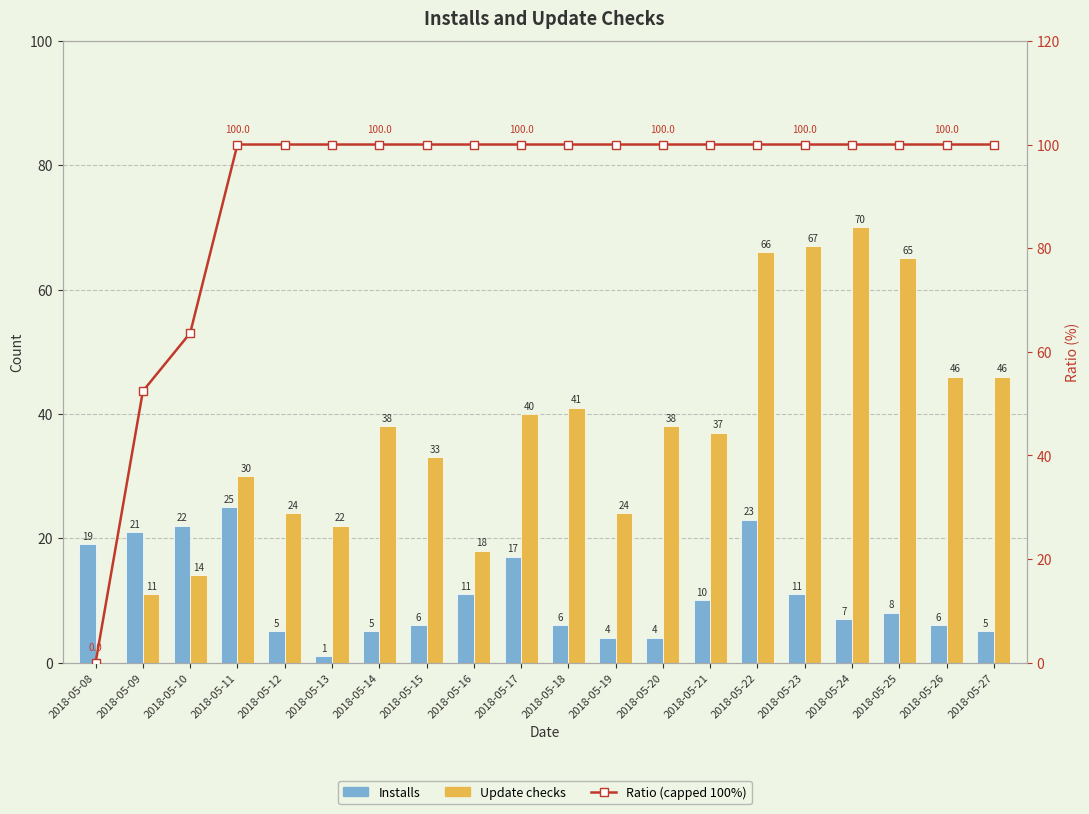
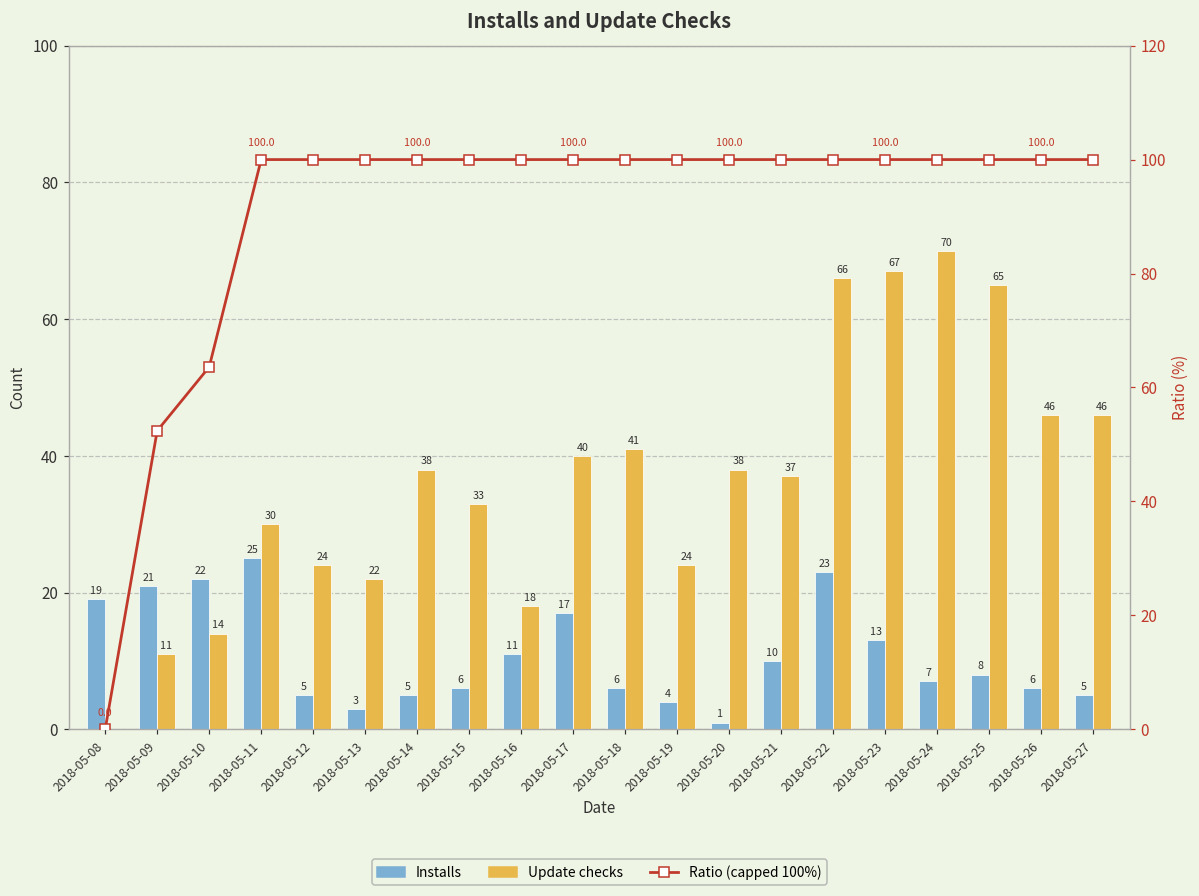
  {
    "Installs": {
      "2018-05-08": 19,
      "2018-05-09": 21,
      "2018-05-10": 22,
      "2018-05-11": 25,
      "2018-05-12": 5,
-     "2018-05-13": 1,
+     "2018-05-13": 3,
      "2018-05-14": 5,
      "2018-05-15": 6,
      "2018-05-16": 11,
      "2018-05-17": 17,
      "2018-05-18": 6,
      "2018-05-19": 4,
-     "2018-05-20": 4,
+     "2018-05-20": 1,
      "2018-05-21": 10,
      "2018-05-22": 23,
-     "2018-05-23": 11,
+     "2018-05-23": 13,
      "2018-05-24": 7,
      "2018-05-25": 8,
      "2018-05-26": 6,
      "2018-05-27": 5
    },
    "Update checks": {
      "2018-05-08": 0.0,
      "2018-05-09": 11,
      "2018-05-10": 14,
      "2018-05-11": 30,
      "2018-05-12": 24,
      "2018-05-13": 22,
      "2018-05-14": 38,
      "2018-05-15": 33,
      "2018-05-16": 18,
      "2018-05-17": 40,
      "2018-05-18": 41,
      "2018-05-19": 24,
      "2018-05-20": 38,
      "2018-05-21": 37,
      "2018-05-22": 66,
      "2018-05-23": 67,
      "2018-05-24": 70,
      "2018-05-25": 65,
      "2018-05-26": 46,
      "2018-05-27": 46
    },
    "Ratio (capped 100%)": {
      "2018-05-08": 0.0,
      "2018-05-11": 100.0,
      "2018-05-14": 100.0,
      "2018-05-17": 100.0,
      "2018-05-20": 100.0,
      "2018-05-23": 100.0,
      "2018-05-26": 100.0
    }
  }
